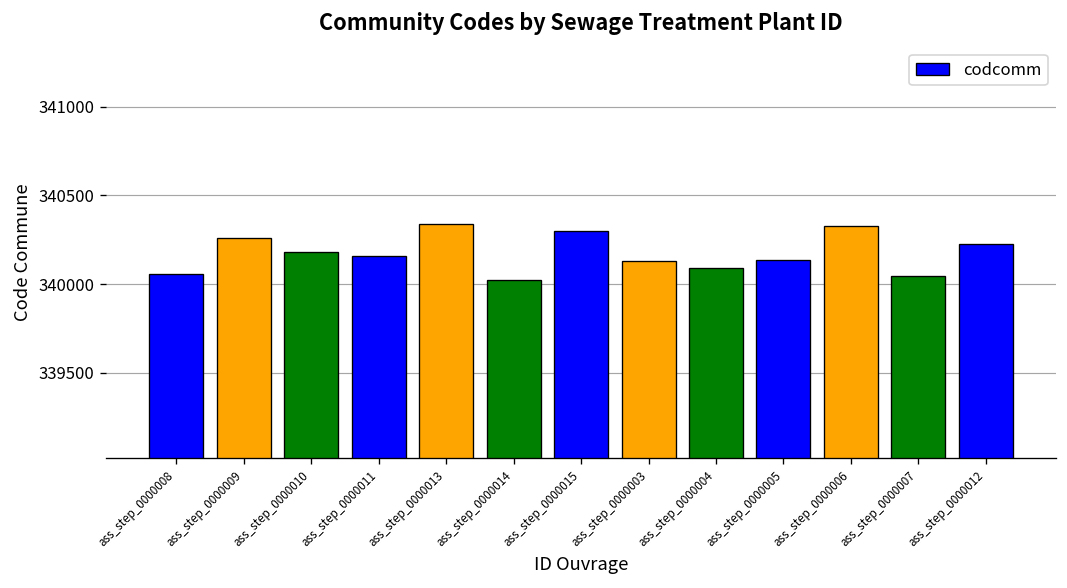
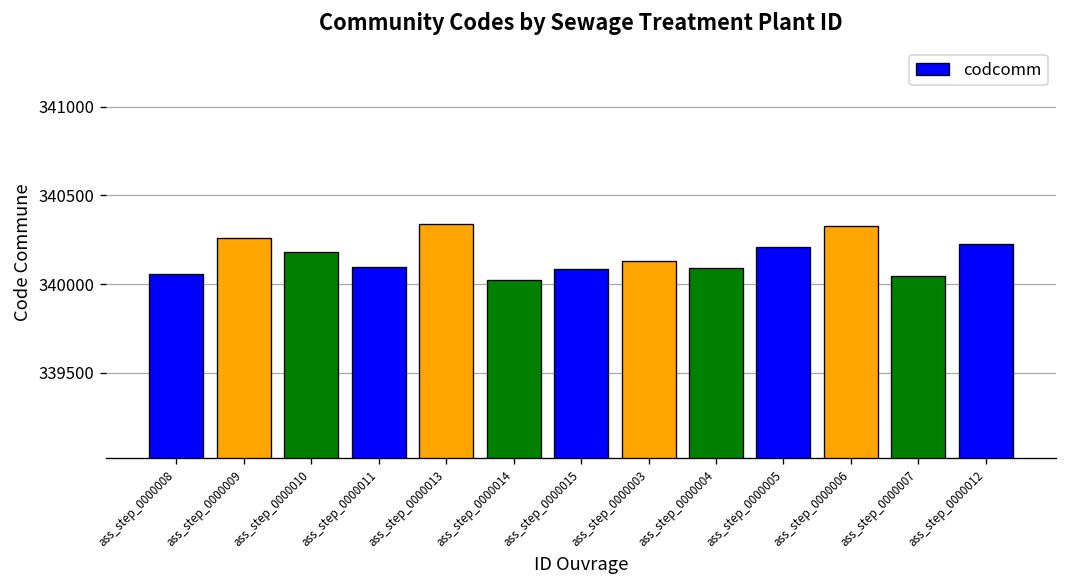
  {
    "ass_step_0000008": 340060,
    "ass_step_0000009": 340260,
    "ass_step_0000010": 340180,
-   "ass_step_0000011": 340160,
+   "ass_step_0000011": 340100,
    "ass_step_0000013": 340340,
    "ass_step_0000014": 340020,
-   "ass_step_0000015": 340300,
+   "ass_step_0000015": 340090,
    "ass_step_0000003": 340130,
    "ass_step_0000004": 340090,
-   "ass_step_0000005": 340130,
+   "ass_step_0000005": 340210,
    "ass_step_0000006": 340330,
    "ass_step_0000007": 340050,
    "ass_step_0000012": 340230
  }
